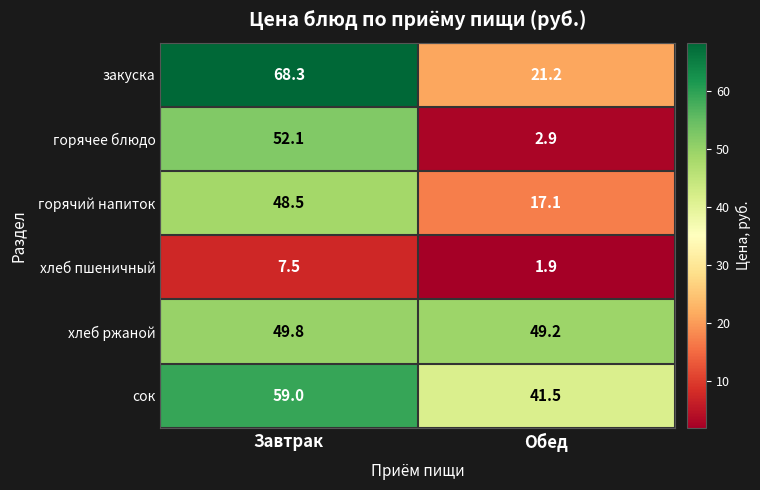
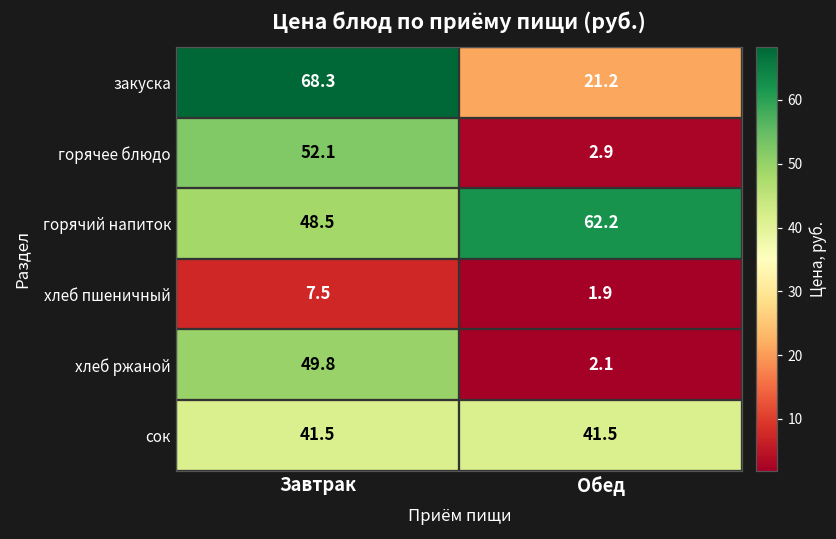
  {
    "закуска": {
      "Завтрак": 68.3,
      "Обед": 21.2
    },
    "горячее блюдо": {
      "Завтрак": 52.1,
      "Обед": 2.9
    },
    "горячий напиток": {
      "Завтрак": 48.5,
-     "Обед": 17.1
+     "Обед": 62.2
    },
    "хлеб пшеничный": {
      "Завтрак": 7.5,
      "Обед": 1.9
    },
    "хлеб ржаной": {
      "Завтрак": 49.8,
-     "Обед": 49.2
+     "Обед": 2.1
    },
    "сок": {
-     "Завтрак": 59.0,
+     "Завтрак": 41.5,
      "Обед": 41.5
    }
  }
